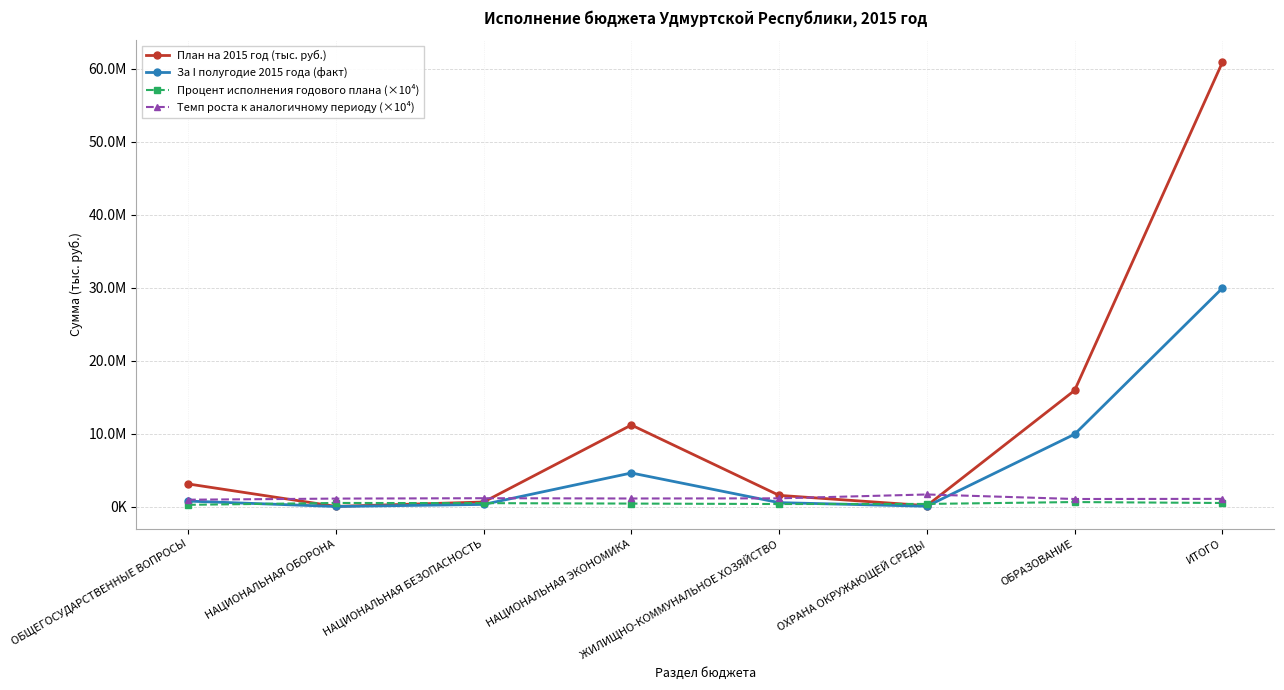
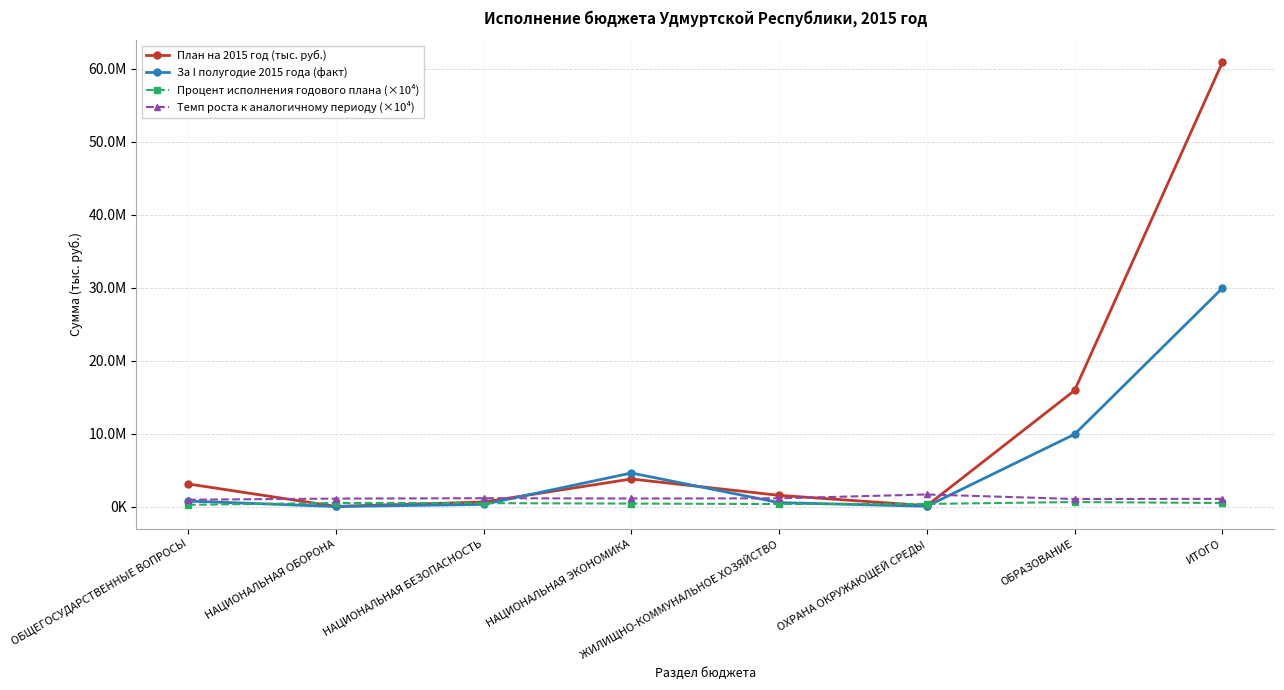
  {
    "План на 2015 год (тыс. руб.)": {
      "ОБЩЕГОСУДАРСТВЕННЫЕ ВОПРОСЫ": 3000000,
-     "НАЦИОНАЛЬНАЯ ЭКОНОМИКА": 11000000,
+     "НАЦИОНАЛЬНАЯ ЭКОНОМИКА": 4000000,
      "ЖИЛИЩНО-КОММУНАЛЬНОЕ ХОЗЯЙСТВО": 2000000,
      "ОБРАЗОВАНИЕ": 16000000,
      "ИТОГО": 61000000
    },
    "За I полугодие 2015 года (факт)": {
      "НАЦИОНАЛЬНАЯ ЭКОНОМИКА": 5000000,
      "ОБРАЗОВАНИЕ": 10000000,
      "ИТОГО": 30000000
    },
    "Процент исполнения годового плана (×10⁴)": {
      "ОБЩЕГОСУДАРСТВЕННЫЕ ВОПРОСЫ": 0,
      "НАЦИОНАЛЬНАЯ ОБОРОНА": 0,
      "НАЦИОНАЛЬНАЯ ЭКОНОМИКА": 0,
      "ОБРАЗОВАНИЕ": 1000000,
      "ИТОГО": 0
    },
    "Темп роста к аналогичному периоду (×10⁴)": {
      "НАЦИОНАЛЬНАЯ ОБОРОНА": 1000000,
      "НАЦИОНАЛЬНАЯ БЕЗОПАСНОСТЬ": 1000000,
      "НАЦИОНАЛЬНАЯ ЭКОНОМИКА": 1000000,
      "ЖИЛИЩНО-КОММУНАЛЬНОЕ ХОЗЯЙСТВО": 1000000,
      "ОХРАНА ОКРУЖАЮЩЕЙ СРЕДЫ": 2000000,
      "ОБРАЗОВАНИЕ": 1000000,
      "ИТОГО": 1000000
    }
  }
